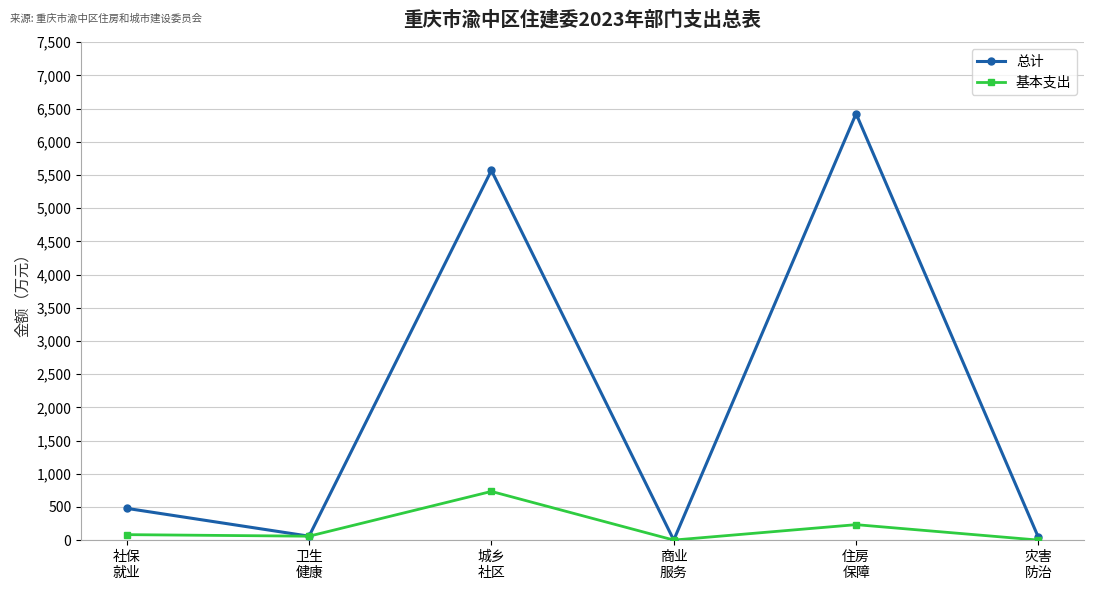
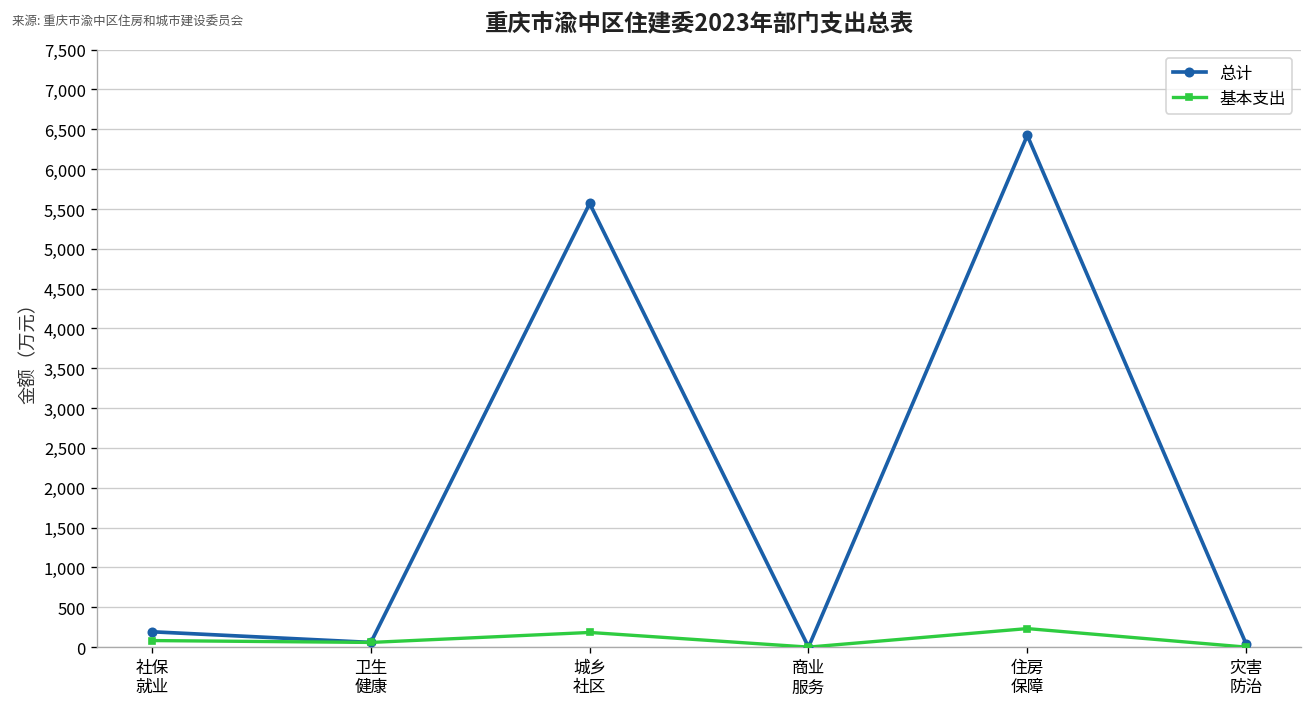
  {
    "总计": {
-     "社保 就业": "500",
+     "社保 就业": "200",
      "城乡 社区": "5,600",
      "住房 保障": "6,400",
      "灾害 防治": "0"
    },
    "基本支出": {
      "社保 就业": "100",
-     "城乡 社区": "700",
+     "城乡 社区": "200",
      "住房 保障": "200",
      "灾害 防治": "0"
    }
  }
